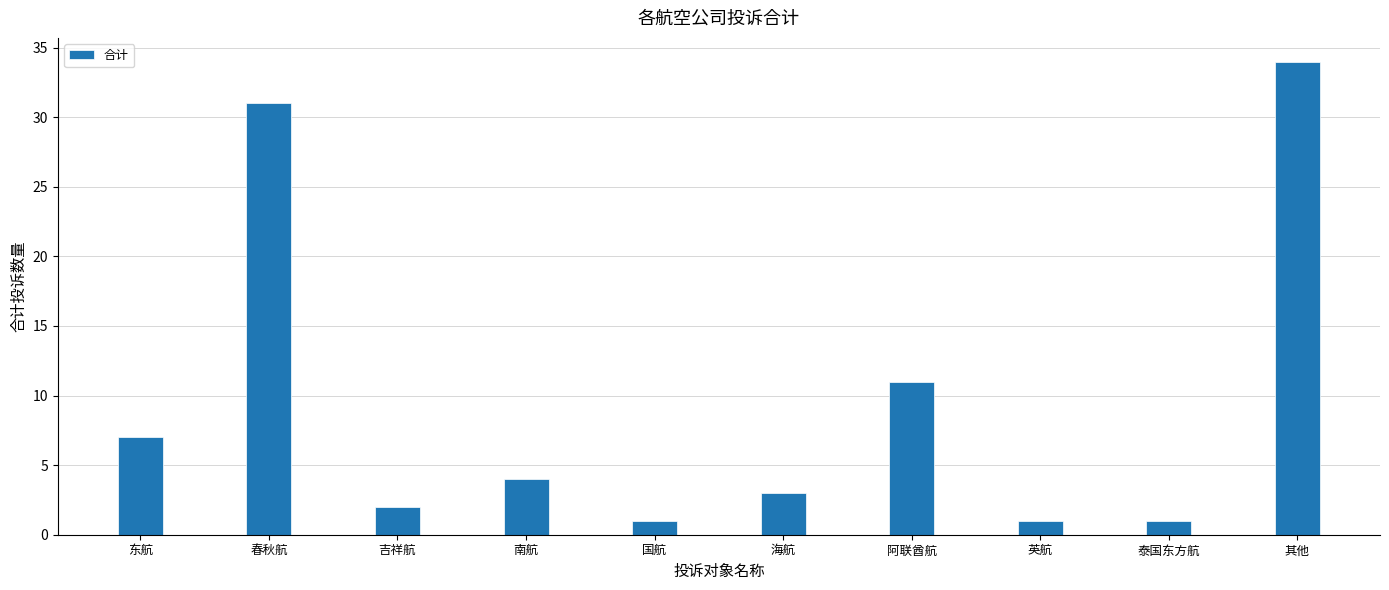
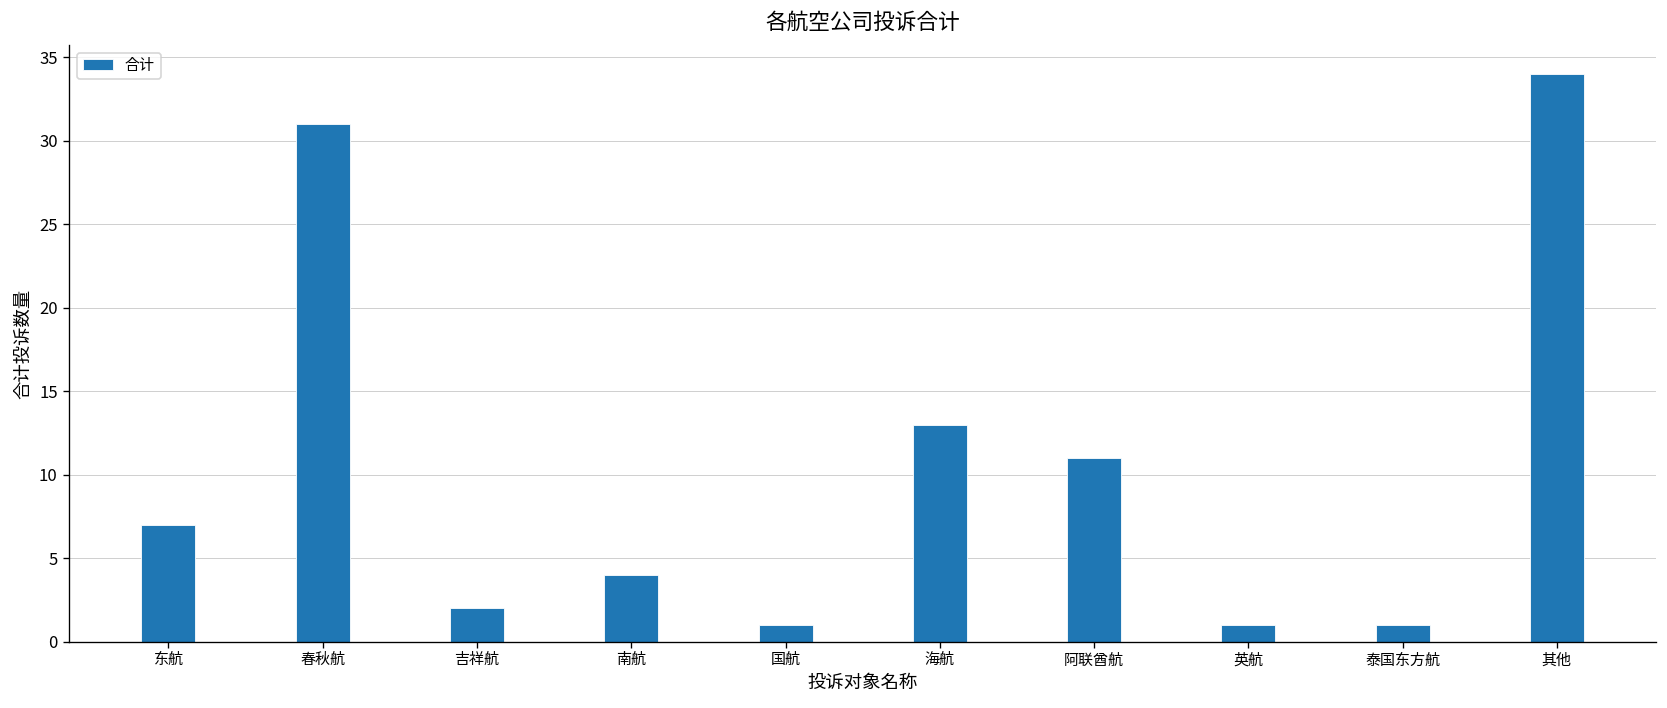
  {
    "东航": 7,
    "春秋航": 31,
    "吉祥航": 2,
    "南航": 4,
    "国航": 1,
-   "海航": 3,
+   "海航": 13,
    "阿联酋航": 11,
    "英航": 1,
    "泰国东方航": 1,
    "其他": 34
  }
